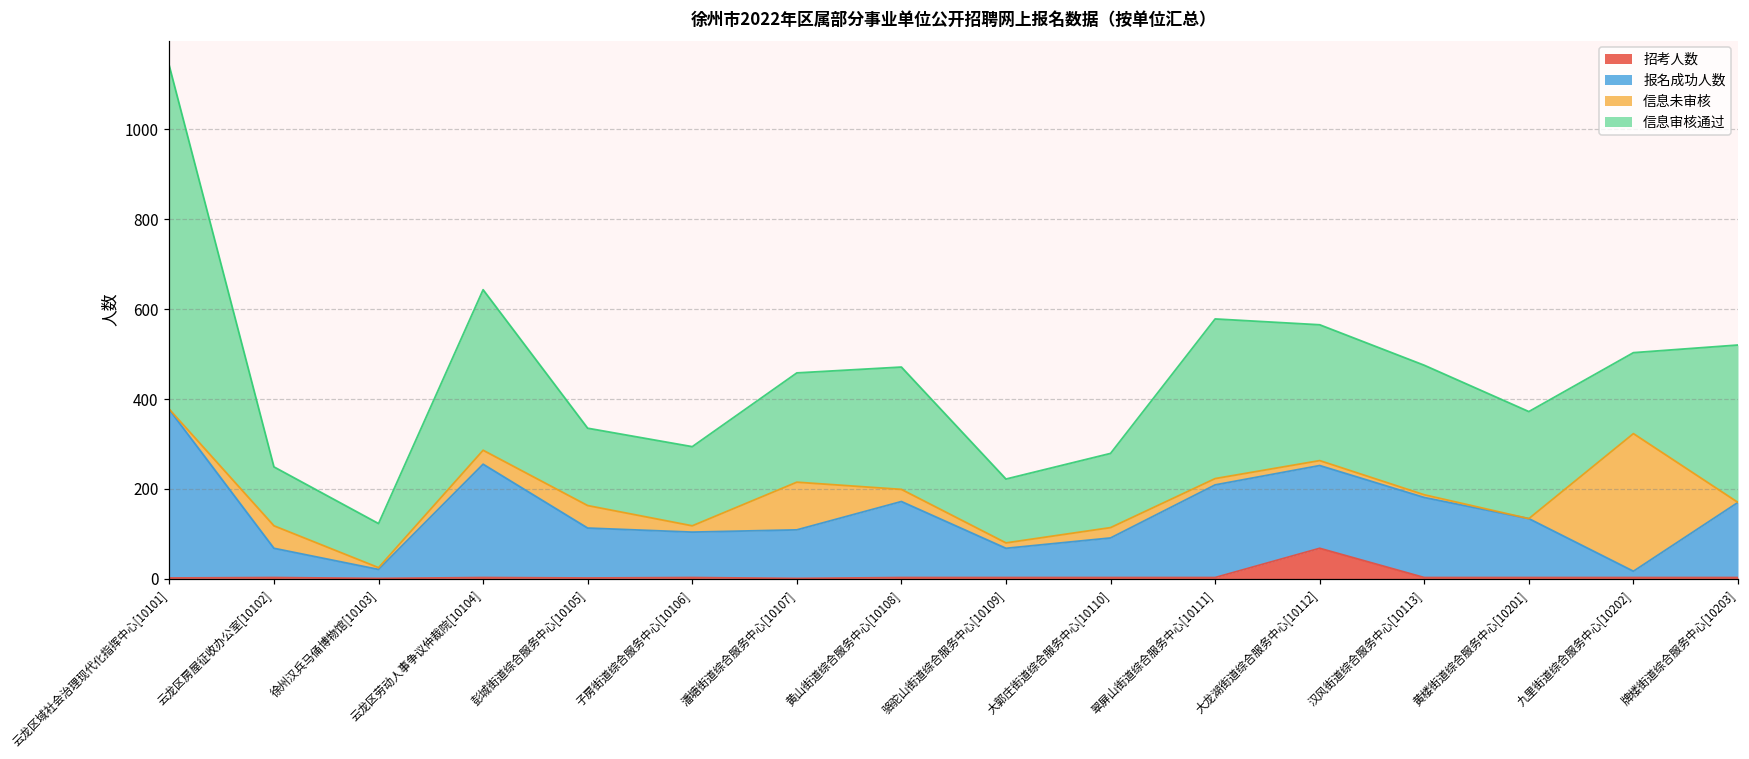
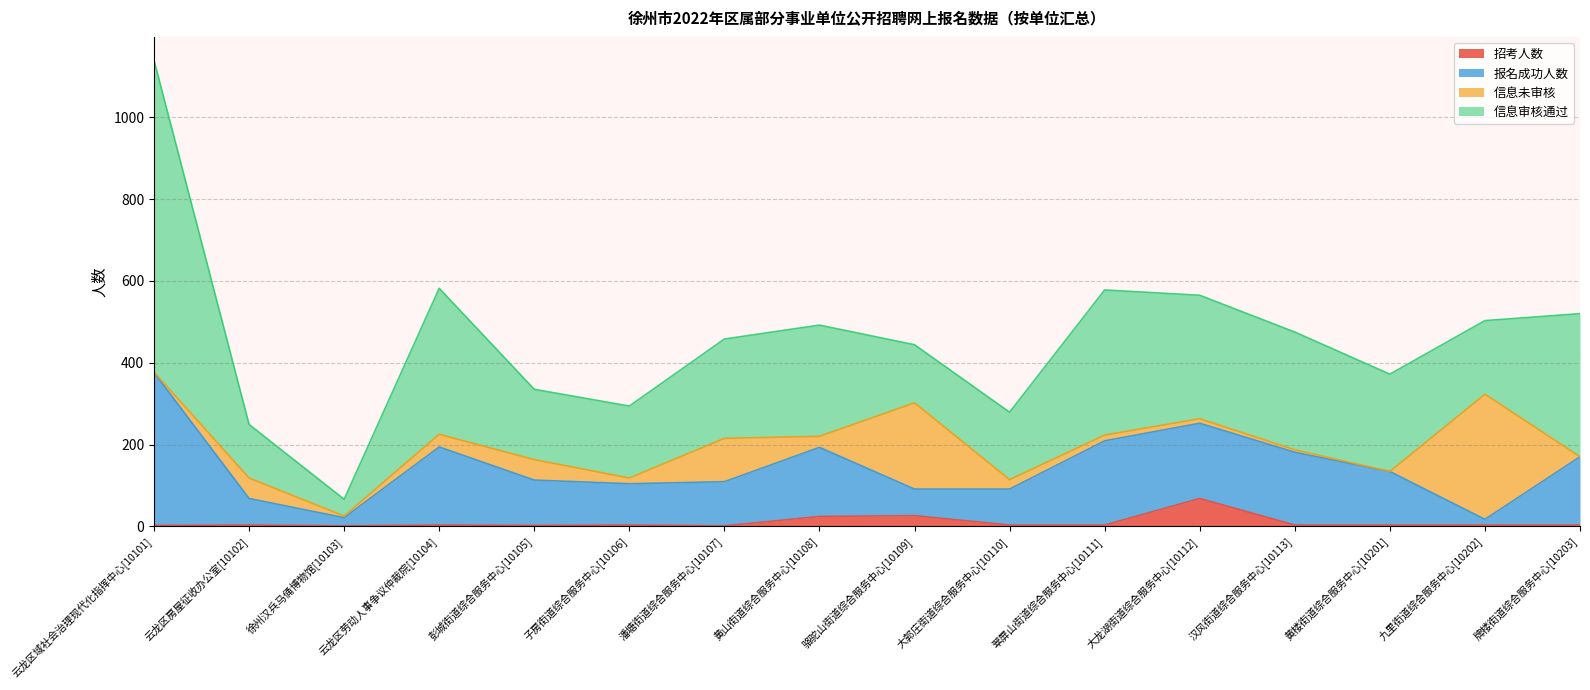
  {
    "招考人数": {
      "云龙区域社会治理现代化指挥中心[10101]": 0,
      "云龙区房屋征收办公室[10102]": 0,
      "徐州汉兵马俑博物馆[10103]": 0,
      "云龙区劳动人事争议仲裁院[10104]": 0,
      "彭城街道综合服务中心[10105]": 0,
      "子房街道综合服务中心[10106]": 0,
      "潘塘街道综合服务中心[10107]": 0,
-     "黄山街道综合服务中心[10108]": 0,
-     "骆驼山街道综合服务中心[10109]": 0,
+     "黄山街道综合服务中心[10108]": 20,
+     "骆驼山街道综合服务中心[10109]": 30,
      "大郭庄街道综合服务中心[10110]": 0,
      "翠屏山街道综合服务中心[10111]": 0,
      "大龙湖街道综合服务中心[10112]": 70,
      "汉风街道综合服务中心[10113]": 0,
      "黄楼街道综合服务中心[10201]": 0,
      "九里街道综合服务中心[10202]": 0,
      "牌楼街道综合服务中心[10203]": 0
    },
    "报名成功人数": {
      "云龙区房屋征收办公室[10102]": 70,
-     "云龙区劳动人事争议仲裁院[10104]": 250,
+     "云龙区劳动人事争议仲裁院[10104]": 190,
      "彭城街道综合服务中心[10105]": 110,
      "子房街道综合服务中心[10106]": 100,
      "潘塘街道综合服务中心[10107]": 110,
      "黄山街道综合服务中心[10108]": 170,
      "骆驼山街道综合服务中心[10109]": 70,
      "大郭庄街道综合服务中心[10110]": 90,
      "翠屏山街道综合服务中心[10111]": 210,
      "大龙湖街道综合服务中心[10112]": 180,
      "九里街道综合服务中心[10202]": 10
    },
    "信息未审核": {
      "云龙区房屋征收办公室[10102]": 50,
      "云龙区劳动人事争议仲裁院[10104]": 30,
      "彭城街道综合服务中心[10105]": 50,
      "子房街道综合服务中心[10106]": 10,
      "潘塘街道综合服务中心[10107]": 110,
      "黄山街道综合服务中心[10108]": 30,
-     "骆驼山街道综合服务中心[10109]": 10,
+     "骆驼山街道综合服务中心[10109]": 210,
      "大郭庄街道综合服务中心[10110]": 20,
      "翠屏山街道综合服务中心[10111]": 10,
      "大龙湖街道综合服务中心[10112]": 10,
      "九里街道综合服务中心[10202]": 310
    },
    "信息审核通过": {
      "云龙区域社会治理现代化指挥中心[10101]": 760,
      "云龙区房屋征收办公室[10102]": 130,
-     "徐州汉兵马俑博物馆[10103]": 100,
+     "徐州汉兵马俑博物馆[10103]": 40,
      "云龙区劳动人事争议仲裁院[10104]": 360,
      "彭城街道综合服务中心[10105]": 170,
      "子房街道综合服务中心[10106]": 180,
      "潘塘街道综合服务中心[10107]": 240,
      "黄山街道综合服务中心[10108]": 270,
      "骆驼山街道综合服务中心[10109]": 140,
      "大郭庄街道综合服务中心[10110]": 170,
      "翠屏山街道综合服务中心[10111]": 360,
      "大龙湖街道综合服务中心[10112]": 300,
      "汉风街道综合服务中心[10113]": 290,
      "黄楼街道综合服务中心[10201]": 240,
      "九里街道综合服务中心[10202]": 180,
      "牌楼街道综合服务中心[10203]": 350
    }
  }
